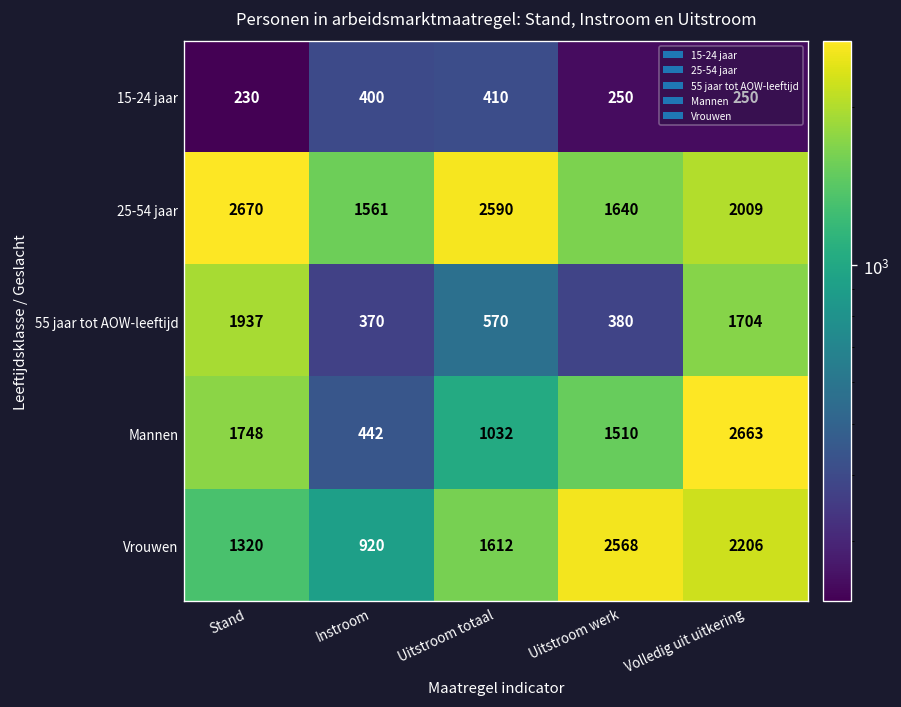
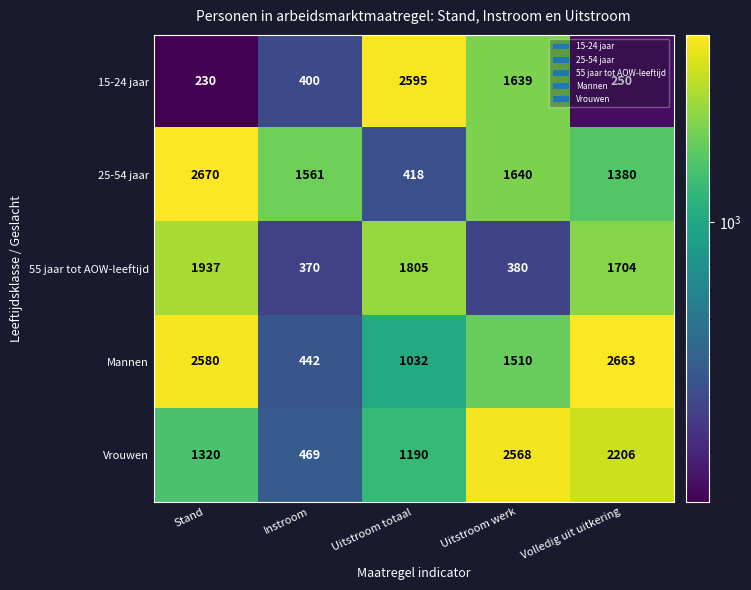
  {
    "15-24 jaar": {
      "Stand": 230,
      "Instroom": 400,
-     "Uitstroom totaal": 410,
-     "Uitstroom werk": 250
+     "Uitstroom totaal": 2595,
+     "Uitstroom werk": 1639
    },
    "25-54 jaar": {
      "Stand": 2670,
      "Instroom": 1561,
-     "Uitstroom totaal": 2590,
+     "Uitstroom totaal": 418,
      "Uitstroom werk": 1640,
-     "Volledig uit uitkering": 2009
+     "Volledig uit uitkering": 1380
    },
    "55 jaar tot AOW-leeftijd": {
      "Stand": 1937,
      "Instroom": 370,
-     "Uitstroom totaal": 570,
+     "Uitstroom totaal": 1805,
      "Uitstroom werk": 380,
      "Volledig uit uitkering": 1704
    },
    "Mannen": {
-     "Stand": 1748,
+     "Stand": 2580,
      "Instroom": 442,
      "Uitstroom totaal": 1032,
      "Uitstroom werk": 1510,
      "Volledig uit uitkering": 2663
    },
    "Vrouwen": {
      "Stand": 1320,
-     "Instroom": 920,
-     "Uitstroom totaal": 1612,
+     "Instroom": 469,
+     "Uitstroom totaal": 1190,
      "Uitstroom werk": 2568,
      "Volledig uit uitkering": 2206
    }
  }
